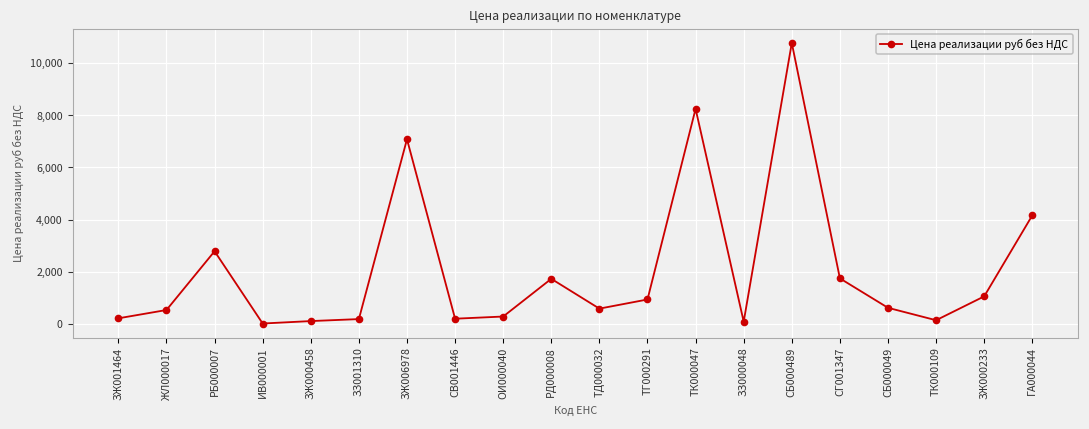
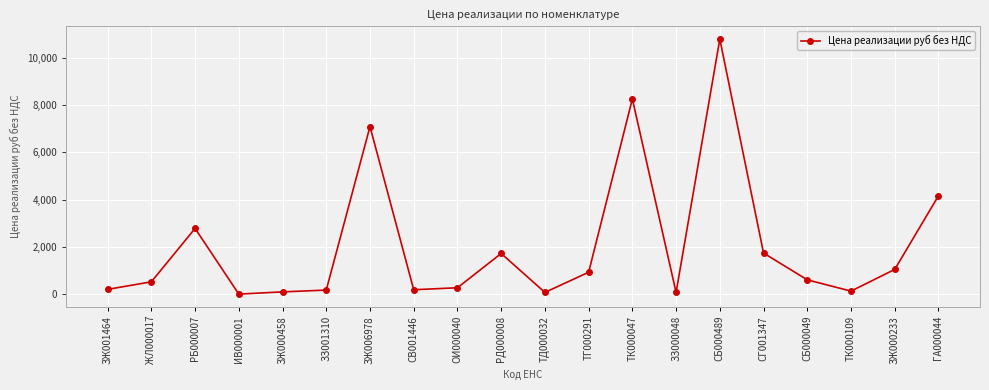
  {
    "ЗЖ001464": "200",
    "ЖЛ000017": "500",
    "РБ000007": "2,800",
    "ИВ000001": "0",
    "ЗЖ000458": "100",
    "ЗЗ001310": "200",
    "ЗЖ006978": "7,100",
    "СВ001446": "200",
    "ОИ000040": "300",
    "РД000008": "1,700",
-   "ТД000032": "600",
+   "ТД000032": "100",
    "ТГ000291": "900",
    "ТК000047": "8,300",
    "ЗЗ000048": "100",
    "СБ000489": "10,800",
    "СГ001347": "1,700",
    "СБ000049": "600",
    "ТК000109": "100",
    "ЗЖ000233": "1,000",
    "ГА000044": "4,200"
  }
